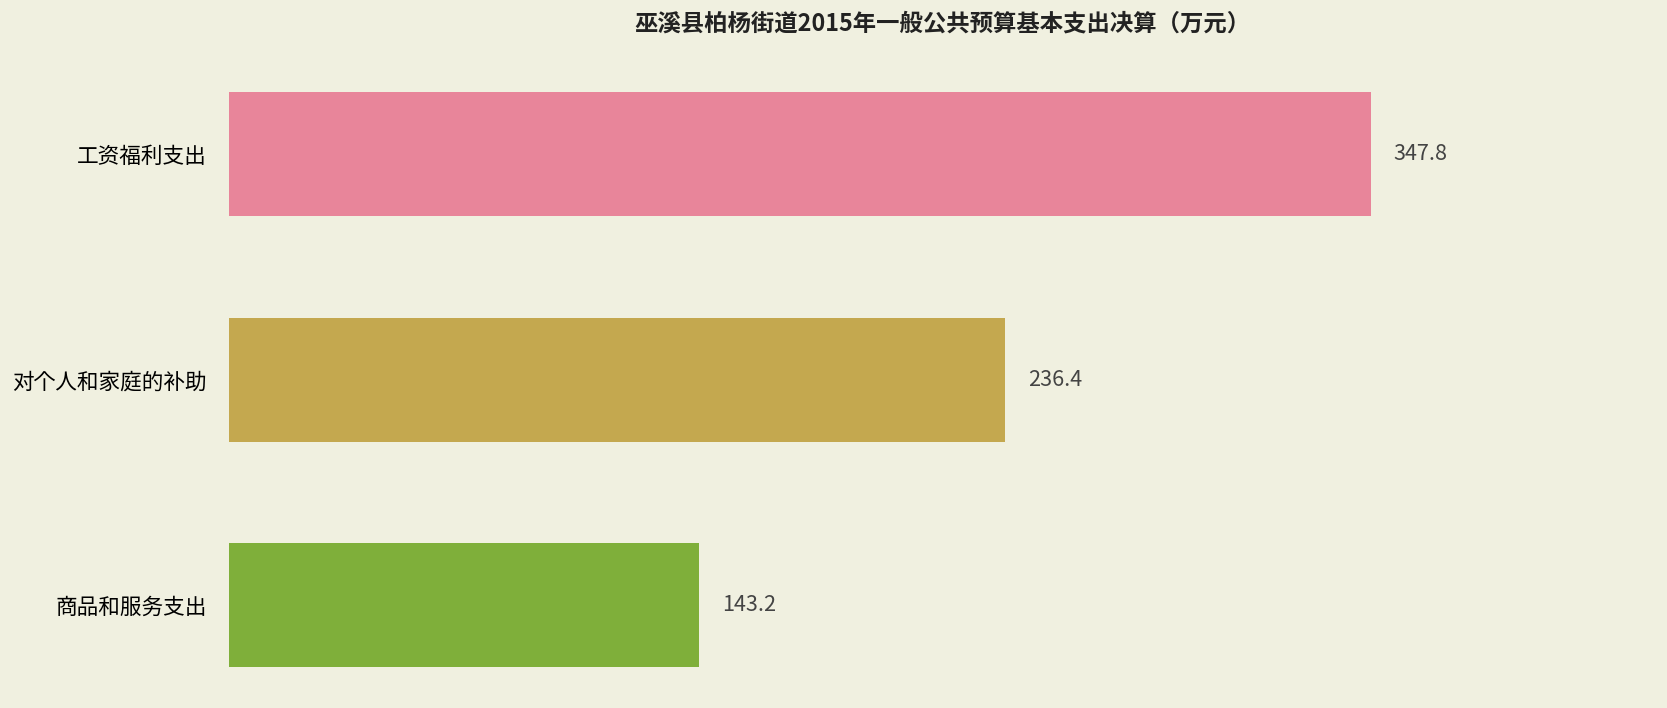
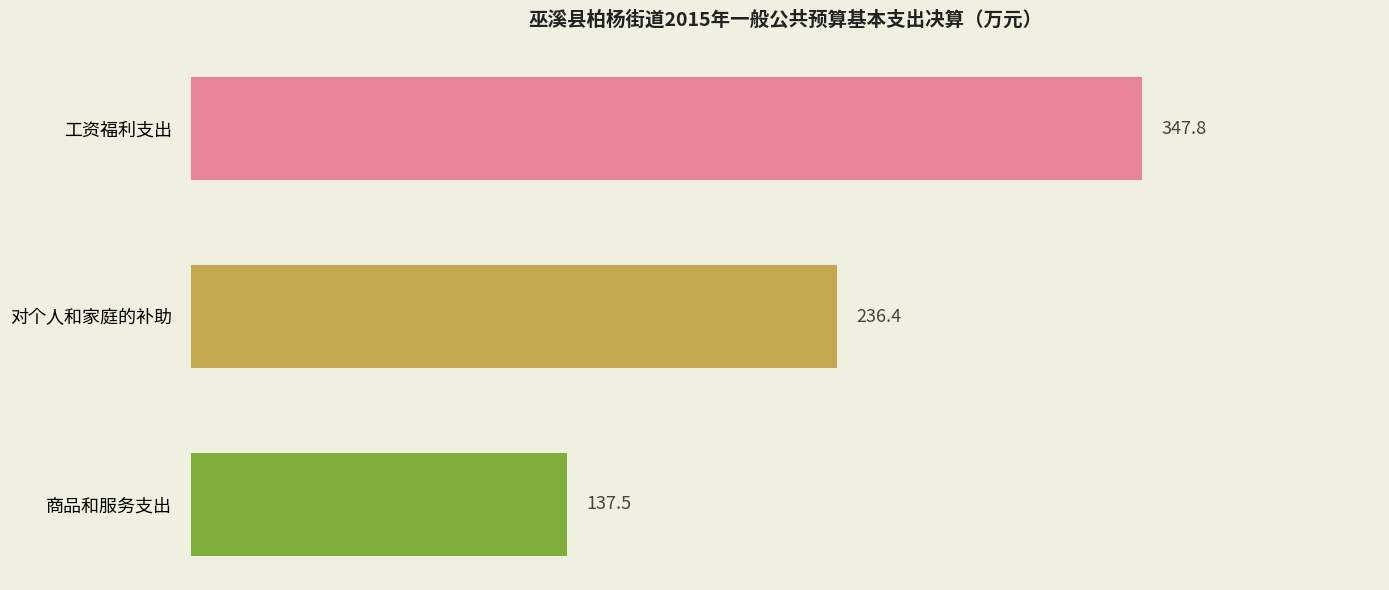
  {
    "工资福利支出": 347.8,
    "对个人和家庭的补助": 236.4,
-   "商品和服务支出": 143.2
+   "商品和服务支出": 137.5
  }
